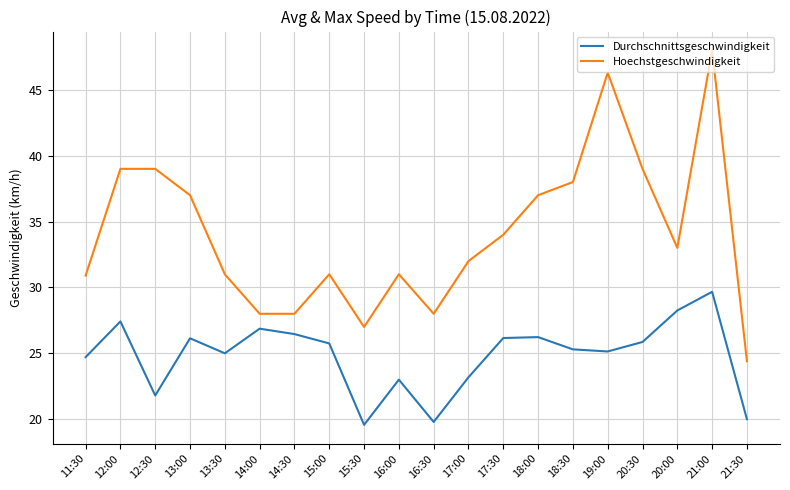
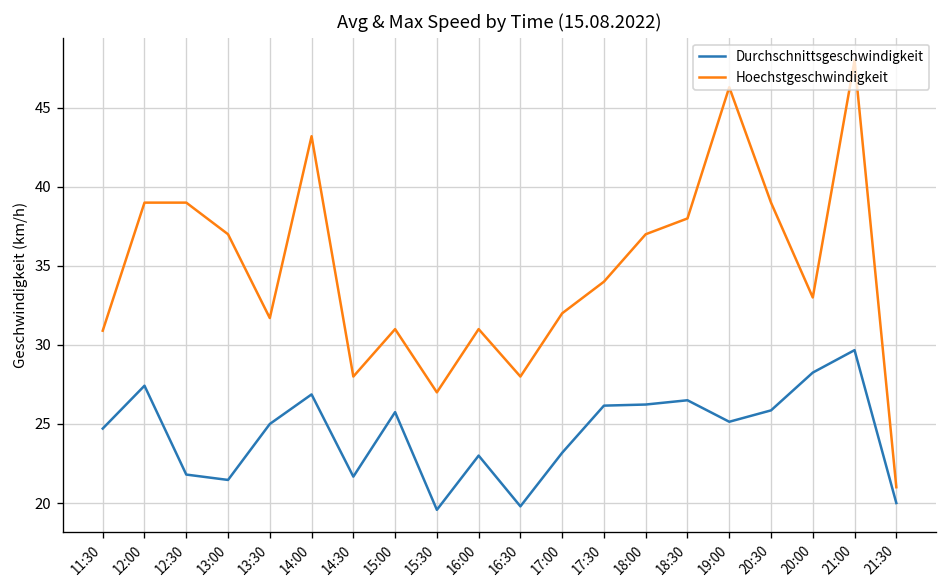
  {
    "Durchschnittsgeschwindigkeit": {
      "11:30": 24.7,
      "12:00": 27.4,
      "12:30": 21.8,
-     "13:00": 26.1,
+     "13:00": 21.5,
      "13:30": 25.0,
      "14:00": 26.9,
-     "14:30": 26.5,
+     "14:30": 21.7,
      "15:00": 25.8,
      "15:30": 19.6,
      "16:00": 23.0,
      "16:30": 19.8,
      "17:00": 23.2,
      "17:30": 26.2,
      "18:00": 26.2,
-     "18:30": 25.3,
+     "18:30": 26.5,
      "19:00": 25.1,
      "20:30": 25.9,
      "20:00": 28.3,
      "21:00": 29.7,
      "21:30": 20.0
    },
    "Hoechstgeschwindigkeit": {
      "11:30": 30.9,
      "12:00": 39.0,
      "12:30": 39.0,
      "13:00": 37.0,
-     "13:30": 31.0,
-     "14:00": 28.0,
+     "13:30": 31.7,
+     "14:00": 43.2,
      "14:30": 28.0,
      "15:00": 31.0,
      "15:30": 27.0,
      "16:00": 31.0,
      "16:30": 28.0,
      "17:00": 32.0,
      "17:30": 34.0,
      "18:00": 37.0,
      "18:30": 38.0,
      "19:00": 46.3,
      "20:30": 39.0,
      "20:00": 33.0,
-     "21:30": 24.4
+     "21:30": 21.0
    }
  }
